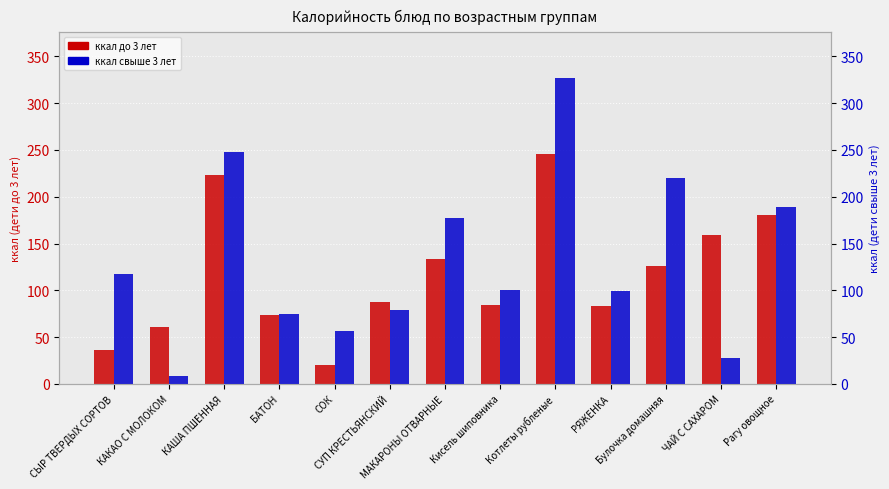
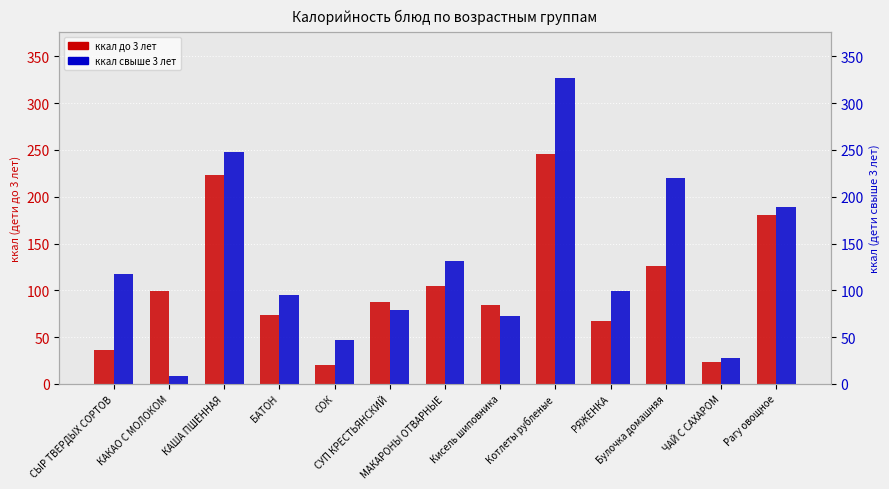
  {
    "ккал до 3 лет": {
      "СЫР ТВЕРДЫХ СОРТОВ": 40,
-     "КАКАО С МОЛОКОМ": 60,
+     "КАКАО С МОЛОКОМ": 100,
      "КАША ПШЕННАЯ": 220,
      "БАТОН": 70,
      "СОК": 20,
      "СУП КРЕСТЬЯНСКИЙ": 90,
-     "МАКАРОНЫ ОТВАРНЫЕ": 130,
+     "МАКАРОНЫ ОТВАРНЫЕ": 100,
      "Кисель шиповника": 80,
      "Котлеты рубленые": 250,
-     "РЯЖЕНКА": 80,
+     "РЯЖЕНКА": 70,
      "Булочка домашняя": 130,
-     "ЧАЙ С САХАРОМ": 160,
+     "ЧАЙ С САХАРОМ": 20,
      "Рагу овощное": 180
    },
    "ккал свыше 3 лет": {
      "СЫР ТВЕРДЫХ СОРТОВ": 120,
      "КАКАО С МОЛОКОМ": 10,
      "КАША ПШЕННАЯ": 250,
-     "БАТОН": 70,
-     "СОК": 60,
+     "БАТОН": 90,
+     "СОК": 50,
      "СУП КРЕСТЬЯНСКИЙ": 80,
-     "МАКАРОНЫ ОТВАРНЫЕ": 180,
-     "Кисель шиповника": 100,
+     "МАКАРОНЫ ОТВАРНЫЕ": 130,
+     "Кисель шиповника": 70,
      "Котлеты рубленые": 330,
      "РЯЖЕНКА": 100,
      "Булочка домашняя": 220,
      "ЧАЙ С САХАРОМ": 30,
      "Рагу овощное": 190
    }
  }
